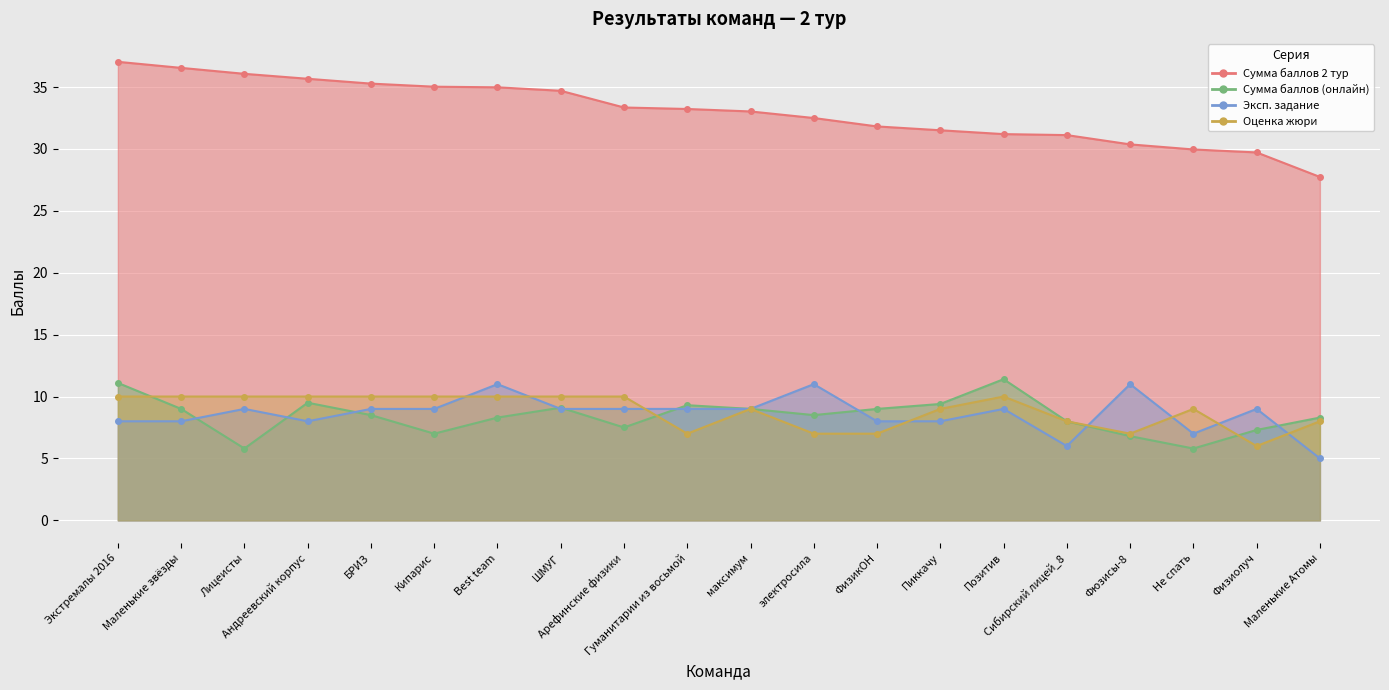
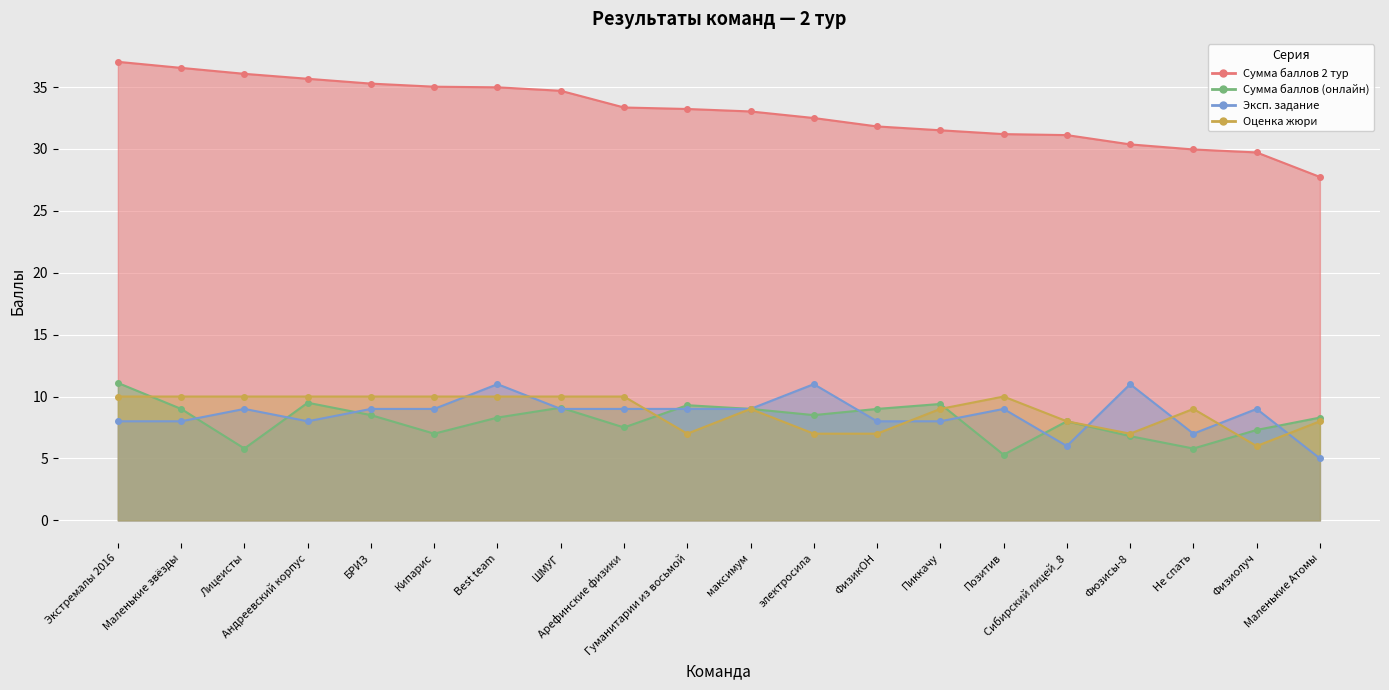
  {
    "Сумма баллов (онлайн)": {
      "Экстремалы 2016": 11.1,
      "Маленькие звёзды": 9.0,
      "Лицеисты": 5.8,
      "Андреевский корпус": 9.5,
      "БРИЗ": 8.5,
      "Кипарис": 7.0,
      "Best team": 8.3,
      "Арефинские физики": 7.5,
      "Гуманитарии из восьмой": 9.3,
      "электросила": 8.5,
      "ФизикОН": 9.0,
      "Пиккачу": 9.4,
-     "Позитив": 11.4,
+     "Позитив": 5.3,
      "Не спать": 5.8,
      "Физиолуч": 7.3,
      "Маленькие Атомы": 8.3
    },
    "Эксп. задание": {
      "Экстремалы 2016": 8.0,
      "Маленькие звёзды": 8.0,
      "Лицеисты": 9.0,
      "Андреевский корпус": 8.0,
      "БРИЗ": 9.0,
      "Кипарис": 9.0,
      "Best team": 11.0,
      "Арефинские физики": 9.0,
      "Гуманитарии из восьмой": 9.0,
      "электросила": 11.0,
      "ФизикОН": 8.0,
      "Пиккачу": 8.0,
      "Позитив": 9.0,
      "Сибирский лицей_8": 6.0,
      "Фюзисы-8": 11.0,
      "Не спать": 7.0,
      "Физиолуч": 9.0,
      "Маленькие Атомы": 5.0
    }
  }
